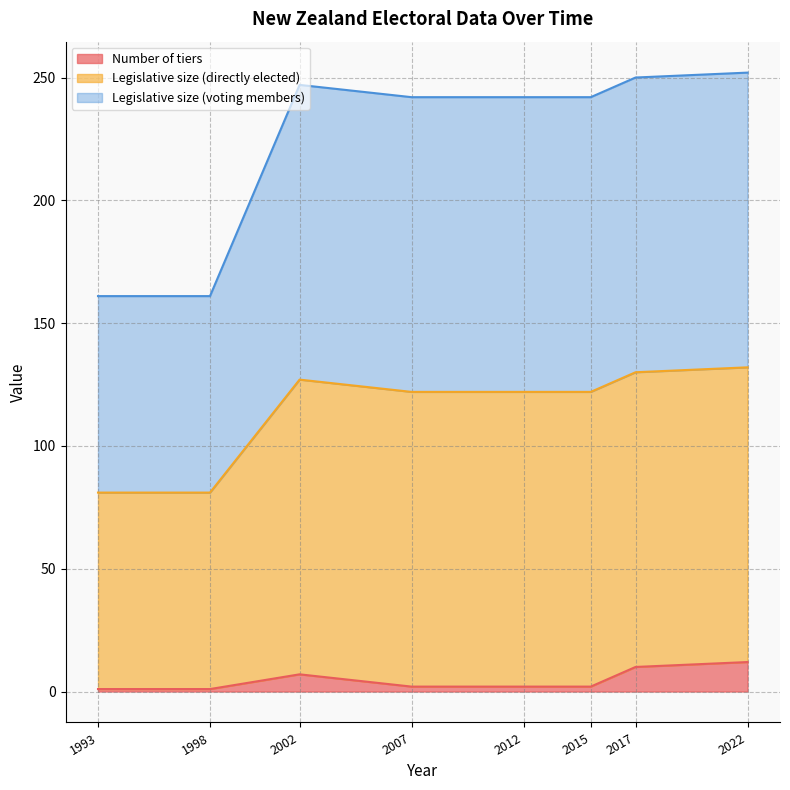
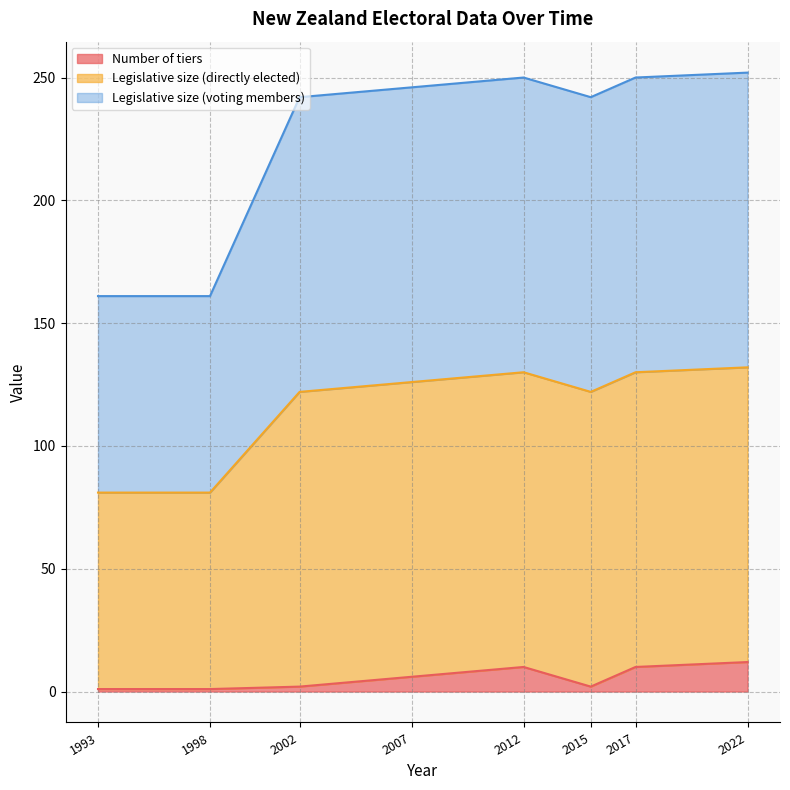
  {
    "Number of tiers": {
      "1993": 1,
      "1998": 1,
-     "2002": 7,
-     "2007": 2,
-     "2012": 2,
+     "2002": 2,
+     "2007": 6,
+     "2012": 10,
      "2015": 2,
      "2017": 10,
      "2022": 12
    },
    "Legislative size (directly elected)": {
      "1993": 80,
      "1998": 80,
      "2002": 120,
      "2007": 120,
      "2012": 120,
      "2015": 120,
      "2017": 120,
      "2022": 120
    },
    "Legislative size (voting members)": {
      "1993": 80,
      "1998": 80,
      "2007": 120,
      "2012": 120,
      "2015": 120,
      "2017": 120,
      "2022": 120
    }
  }
